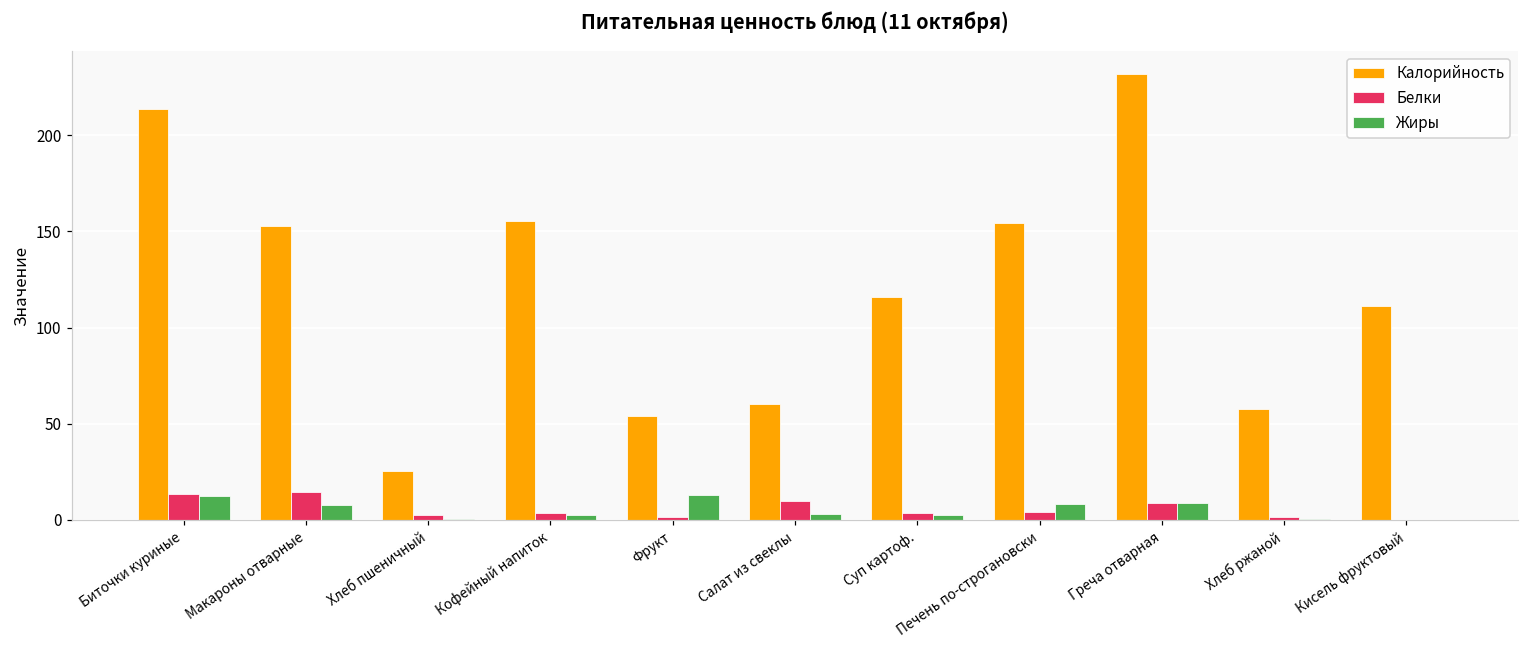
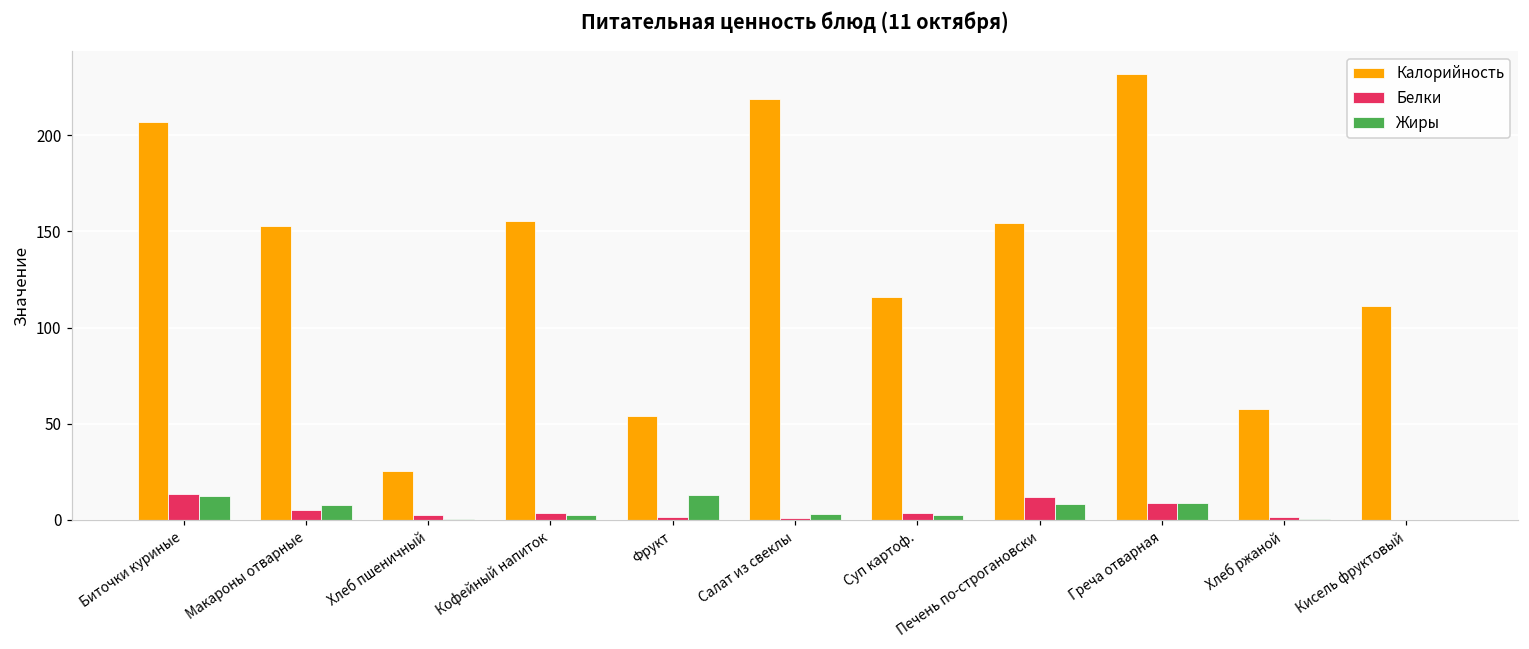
  {
    "Калорийность": {
-     "Биточки куриные": 213,
+     "Биточки куриные": 207,
      "Макароны отварные": 153,
      "Хлеб пшеничный": 25,
      "Кофейный напиток": 155,
      "Фрукт": 54,
-     "Салат из свеклы": 60,
+     "Салат из свеклы": 219,
      "Суп картоф.": 116,
      "Печень по-строгановски": 154,
      "Греча отварная": 232,
      "Хлеб ржаной": 57,
      "Кисель фруктовый": 111
    },
    "Белки": {
      "Биточки куриные": 14,
-     "Макароны отварные": 14,
+     "Макароны отварные": 5,
      "Хлеб пшеничный": 2,
      "Кофейный напиток": 4,
-     "Салат из свеклы": 10,
+     "Салат из свеклы": 1,
      "Суп картоф.": 3,
-     "Печень по-строгановски": 4,
+     "Печень по-строгановски": 12,
      "Греча отварная": 9
    },
    "Жиры": {
      "Биточки куриные": 12,
      "Макароны отварные": 8,
      "Кофейный напиток": 3,
      "Фрукт": 13,
      "Салат из свеклы": 3,
      "Суп картоф.": 3,
      "Печень по-строгановски": 8,
      "Греча отварная": 9
    }
  }
